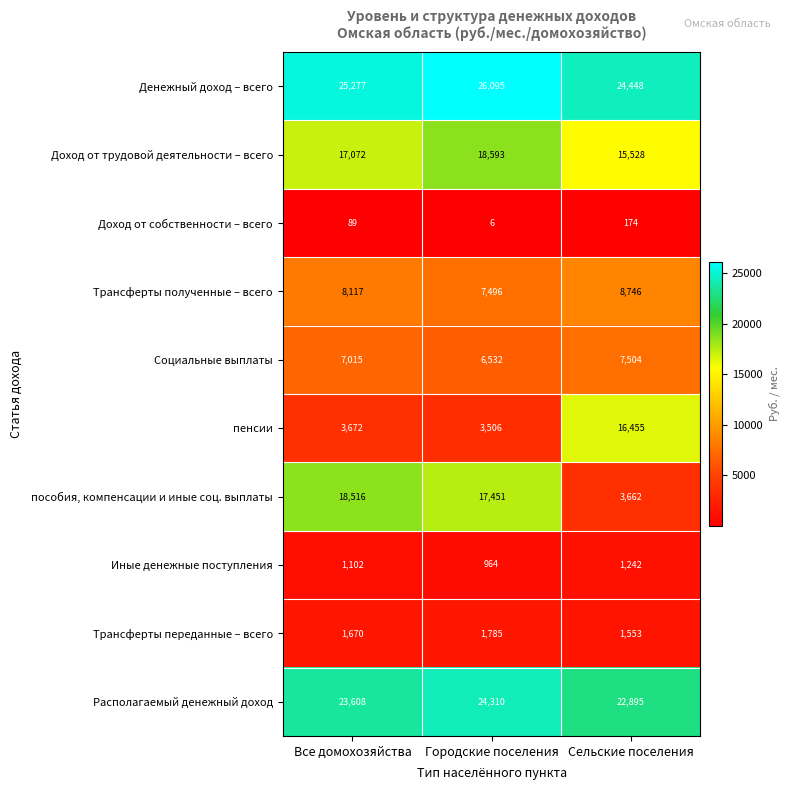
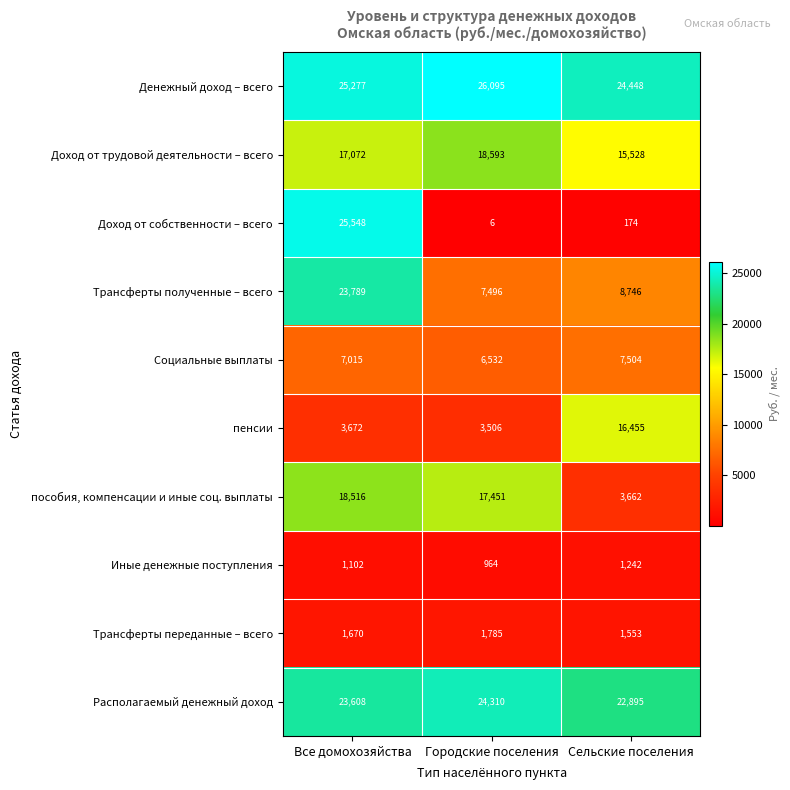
  {
    "Денежный доход – всего": {
      "Все домохозяйства": "25,277",
      "Городские поселения": "26,095",
      "Сельские поселения": "24,448"
    },
    "Доход от трудовой деятельности – всего": {
      "Все домохозяйства": "17,072",
      "Городские поселения": "18,593",
      "Сельские поселения": "15,528"
    },
    "Доход от собственности – всего": {
-     "Все домохозяйства": "89",
+     "Все домохозяйства": "25,548",
      "Городские поселения": "6",
      "Сельские поселения": "174"
    },
    "Трансферты полученные – всего": {
-     "Все домохозяйства": "8,117",
+     "Все домохозяйства": "23,789",
      "Городские поселения": "7,496",
      "Сельские поселения": "8,746"
    },
    "Социальные выплаты": {
      "Все домохозяйства": "7,015",
      "Городские поселения": "6,532",
      "Сельские поселения": "7,504"
    },
    "пенсии": {
      "Все домохозяйства": "3,672",
      "Городские поселения": "3,506",
      "Сельские поселения": "16,455"
    },
    "пособия, компенсации и иные соц. выплаты": {
      "Все домохозяйства": "18,516",
      "Городские поселения": "17,451",
      "Сельские поселения": "3,662"
    },
    "Иные денежные поступления": {
      "Все домохозяйства": "1,102",
      "Городские поселения": "964",
      "Сельские поселения": "1,242"
    },
    "Трансферты переданные – всего": {
      "Все домохозяйства": "1,670",
      "Городские поселения": "1,785",
      "Сельские поселения": "1,553"
    },
    "Располагаемый денежный доход": {
      "Все домохозяйства": "23,608",
      "Городские поселения": "24,310",
      "Сельские поселения": "22,895"
    }
  }
